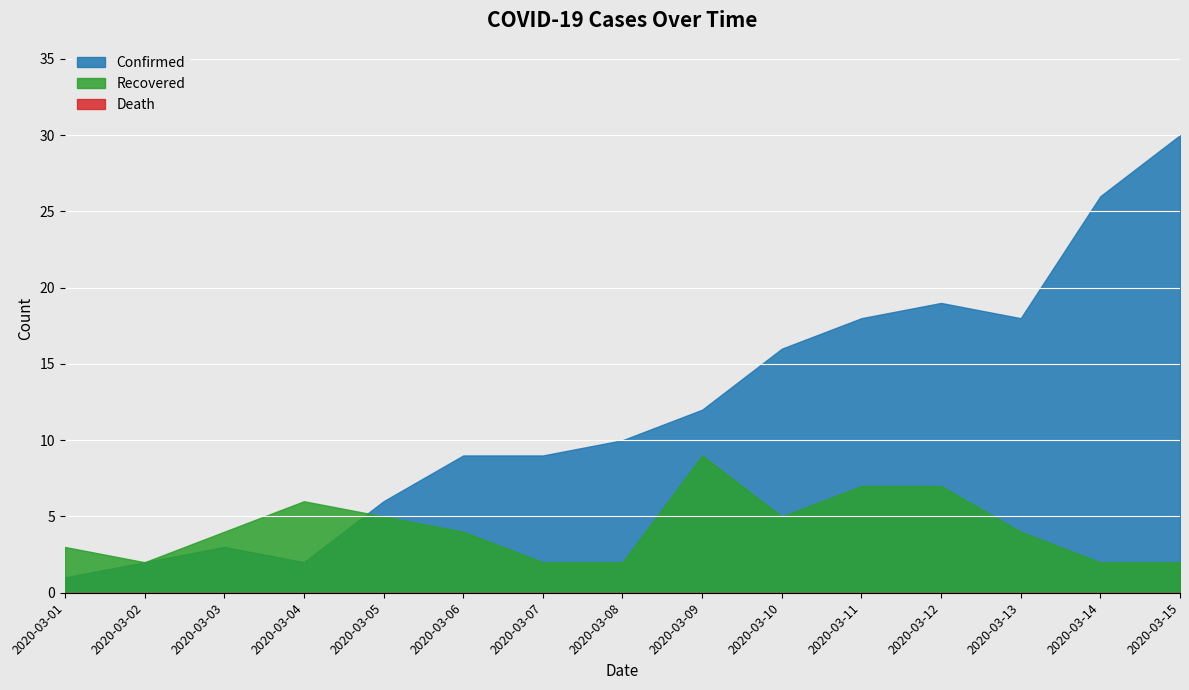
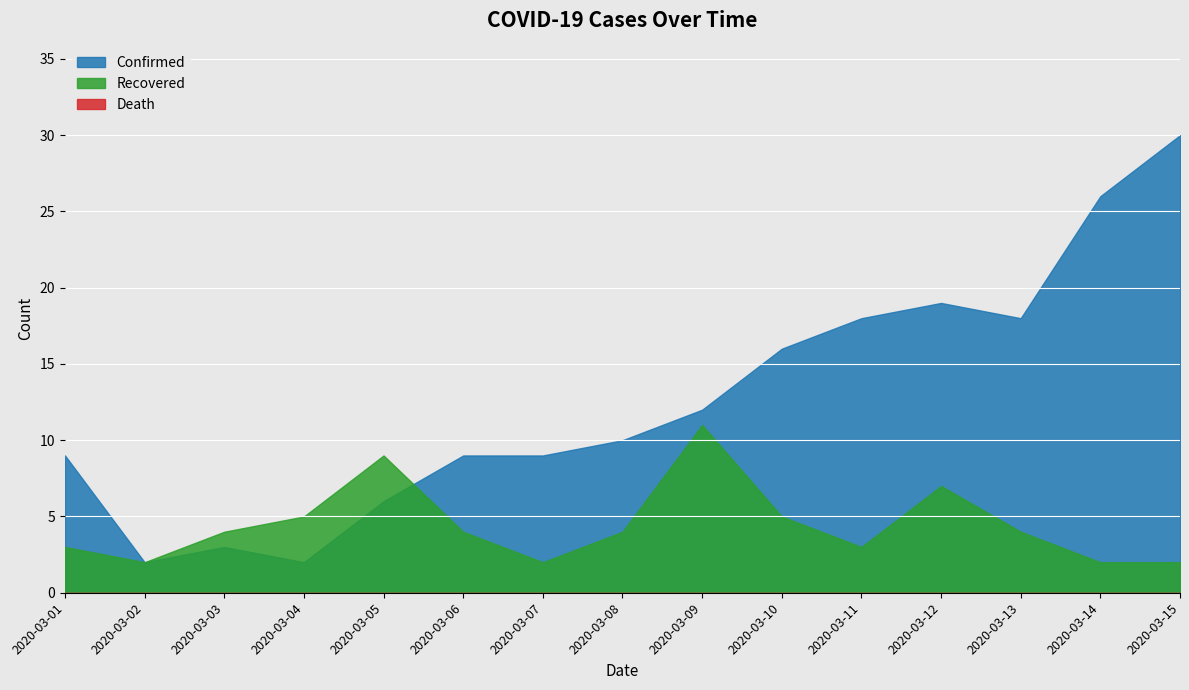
  {
    "Confirmed": {
-     "2020-03-01": 1,
+     "2020-03-01": 9,
      "2020-03-03": 3,
      "2020-03-04": 2,
      "2020-03-05": 6,
      "2020-03-06": 9,
      "2020-03-07": 9,
      "2020-03-08": 10,
      "2020-03-09": 12,
      "2020-03-10": 16,
      "2020-03-11": 18,
      "2020-03-12": 19,
      "2020-03-13": 18,
      "2020-03-14": 26,
      "2020-03-15": 30
    },
    "Recovered": {
      "2020-03-01": 3,
      "2020-03-03": 4,
-     "2020-03-04": 6,
-     "2020-03-05": 5,
+     "2020-03-04": 5,
+     "2020-03-05": 9,
      "2020-03-06": 4,
      "2020-03-07": 2,
-     "2020-03-08": 2,
-     "2020-03-09": 9,
+     "2020-03-08": 4,
+     "2020-03-09": 11,
      "2020-03-10": 5,
-     "2020-03-11": 7,
+     "2020-03-11": 3,
      "2020-03-12": 7,
      "2020-03-13": 4,
      "2020-03-14": 2,
      "2020-03-15": 2
    },
    "Death": {
      "2020-03-01": 0,
      "2020-03-02": 0,
      "2020-03-03": 0,
      "2020-03-04": 0,
      "2020-03-05": 0,
      "2020-03-06": 0,
      "2020-03-07": 0,
      "2020-03-08": 0,
      "2020-03-09": 0,
      "2020-03-10": 0,
      "2020-03-11": 0,
      "2020-03-12": 0,
      "2020-03-13": 0,
      "2020-03-14": 0,
      "2020-03-15": 0
    }
  }
